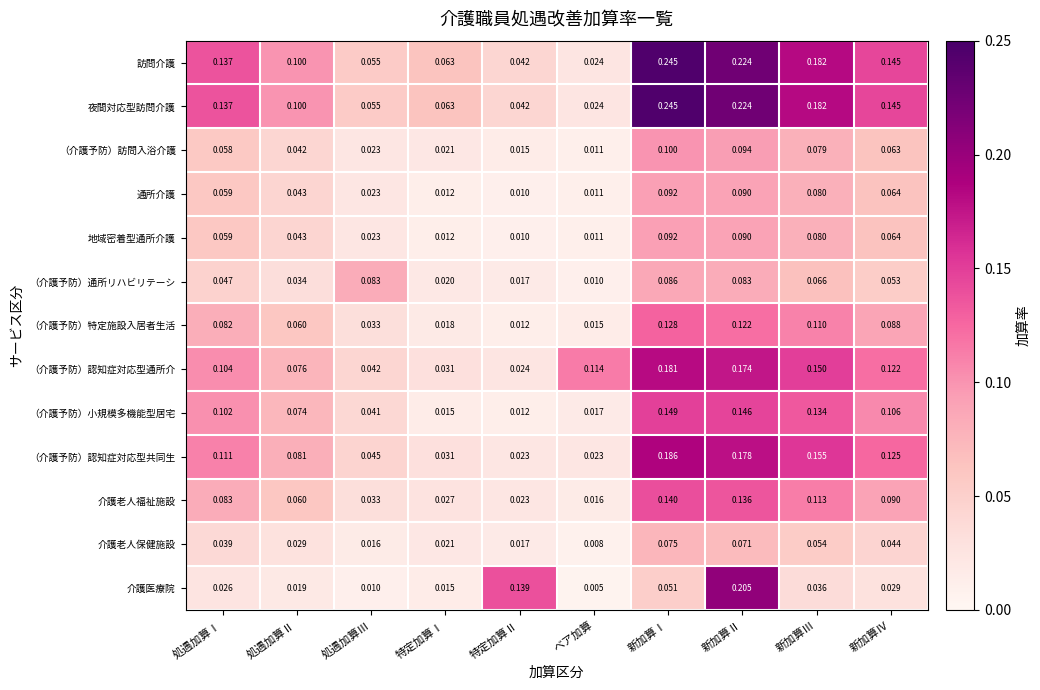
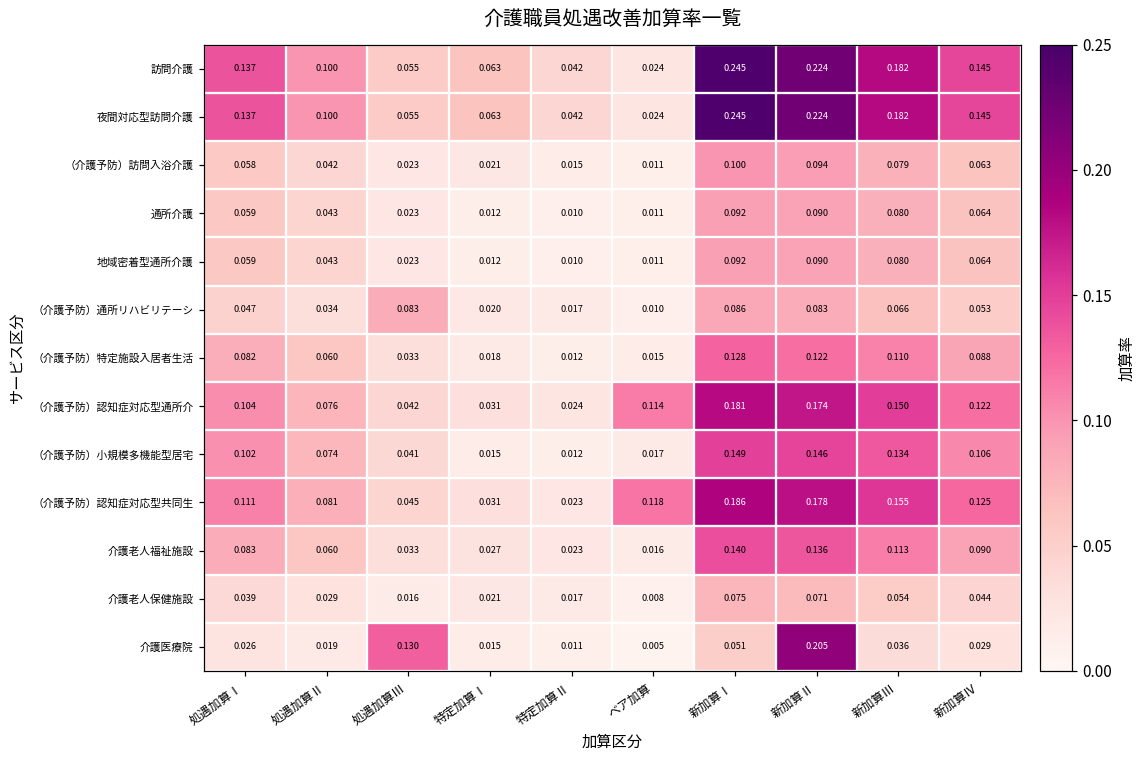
  {
    "訪問介護": {
      "処遇加算Ⅰ": 0.137,
      "処遇加算Ⅱ": 0.100,
      "処遇加算Ⅲ": 0.055,
      "特定加算Ⅰ": 0.063,
      "特定加算Ⅱ": 0.042,
      "ベア加算": 0.024,
      "新加算Ⅰ": 0.245,
      "新加算Ⅱ": 0.224,
      "新加算Ⅲ": 0.182,
      "新加算Ⅳ": 0.145
    },
    "夜間対応型訪問介護": {
      "処遇加算Ⅰ": 0.137,
      "処遇加算Ⅱ": 0.100,
      "処遇加算Ⅲ": 0.055,
      "特定加算Ⅰ": 0.063,
      "特定加算Ⅱ": 0.042,
      "ベア加算": 0.024,
      "新加算Ⅰ": 0.245,
      "新加算Ⅱ": 0.224,
      "新加算Ⅲ": 0.182,
      "新加算Ⅳ": 0.145
    },
    "（介護予防）訪問入浴介護": {
      "処遇加算Ⅰ": 0.058,
      "処遇加算Ⅱ": 0.042,
      "処遇加算Ⅲ": 0.023,
      "特定加算Ⅰ": 0.021,
      "特定加算Ⅱ": 0.015,
      "ベア加算": 0.011,
      "新加算Ⅰ": 0.100,
      "新加算Ⅱ": 0.094,
      "新加算Ⅲ": 0.079,
      "新加算Ⅳ": 0.063
    },
    "通所介護": {
      "処遇加算Ⅰ": 0.059,
      "処遇加算Ⅱ": 0.043,
      "処遇加算Ⅲ": 0.023,
      "特定加算Ⅰ": 0.012,
      "特定加算Ⅱ": 0.010,
      "ベア加算": 0.011,
      "新加算Ⅰ": 0.092,
      "新加算Ⅱ": 0.090,
      "新加算Ⅲ": 0.080,
      "新加算Ⅳ": 0.064
    },
    "地域密着型通所介護": {
      "処遇加算Ⅰ": 0.059,
      "処遇加算Ⅱ": 0.043,
      "処遇加算Ⅲ": 0.023,
      "特定加算Ⅰ": 0.012,
      "特定加算Ⅱ": 0.010,
      "ベア加算": 0.011,
      "新加算Ⅰ": 0.092,
      "新加算Ⅱ": 0.090,
      "新加算Ⅲ": 0.080,
      "新加算Ⅳ": 0.064
    },
    "（介護予防）通所リハビリテーシ": {
      "処遇加算Ⅰ": 0.047,
      "処遇加算Ⅱ": 0.034,
      "処遇加算Ⅲ": 0.083,
      "特定加算Ⅰ": 0.020,
      "特定加算Ⅱ": 0.017,
      "ベア加算": 0.010,
      "新加算Ⅰ": 0.086,
      "新加算Ⅱ": 0.083,
      "新加算Ⅲ": 0.066,
      "新加算Ⅳ": 0.053
    },
    "（介護予防）特定施設入居者生活": {
      "処遇加算Ⅰ": 0.082,
      "処遇加算Ⅱ": 0.060,
      "処遇加算Ⅲ": 0.033,
      "特定加算Ⅰ": 0.018,
      "特定加算Ⅱ": 0.012,
      "ベア加算": 0.015,
      "新加算Ⅰ": 0.128,
      "新加算Ⅱ": 0.122,
      "新加算Ⅲ": 0.110,
      "新加算Ⅳ": 0.088
    },
    "（介護予防）認知症対応型通所介": {
      "処遇加算Ⅰ": 0.104,
      "処遇加算Ⅱ": 0.076,
      "処遇加算Ⅲ": 0.042,
      "特定加算Ⅰ": 0.031,
      "特定加算Ⅱ": 0.024,
      "ベア加算": 0.114,
      "新加算Ⅰ": 0.181,
      "新加算Ⅱ": 0.174,
      "新加算Ⅲ": 0.150,
      "新加算Ⅳ": 0.122
    },
    "（介護予防）小規模多機能型居宅": {
      "処遇加算Ⅰ": 0.102,
      "処遇加算Ⅱ": 0.074,
      "処遇加算Ⅲ": 0.041,
      "特定加算Ⅰ": 0.015,
      "特定加算Ⅱ": 0.012,
      "ベア加算": 0.017,
      "新加算Ⅰ": 0.149,
      "新加算Ⅱ": 0.146,
      "新加算Ⅲ": 0.134,
      "新加算Ⅳ": 0.106
    },
    "（介護予防）認知症対応型共同生": {
      "処遇加算Ⅰ": 0.111,
      "処遇加算Ⅱ": 0.081,
      "処遇加算Ⅲ": 0.045,
      "特定加算Ⅰ": 0.031,
      "特定加算Ⅱ": 0.023,
-     "ベア加算": 0.023,
+     "ベア加算": 0.118,
      "新加算Ⅰ": 0.186,
      "新加算Ⅱ": 0.178,
      "新加算Ⅲ": 0.155,
      "新加算Ⅳ": 0.125
    },
    "介護老人福祉施設": {
      "処遇加算Ⅰ": 0.083,
      "処遇加算Ⅱ": 0.060,
      "処遇加算Ⅲ": 0.033,
      "特定加算Ⅰ": 0.027,
      "特定加算Ⅱ": 0.023,
      "ベア加算": 0.016,
      "新加算Ⅰ": 0.140,
      "新加算Ⅱ": 0.136,
      "新加算Ⅲ": 0.113,
      "新加算Ⅳ": 0.090
    },
    "介護老人保健施設": {
      "処遇加算Ⅰ": 0.039,
      "処遇加算Ⅱ": 0.029,
      "処遇加算Ⅲ": 0.016,
      "特定加算Ⅰ": 0.021,
      "特定加算Ⅱ": 0.017,
      "ベア加算": 0.008,
      "新加算Ⅰ": 0.075,
      "新加算Ⅱ": 0.071,
      "新加算Ⅲ": 0.054,
      "新加算Ⅳ": 0.044
    },
    "介護医療院": {
      "処遇加算Ⅰ": 0.026,
      "処遇加算Ⅱ": 0.019,
-     "処遇加算Ⅲ": 0.010,
+     "処遇加算Ⅲ": 0.130,
      "特定加算Ⅰ": 0.015,
-     "特定加算Ⅱ": 0.139,
+     "特定加算Ⅱ": 0.011,
      "ベア加算": 0.005,
      "新加算Ⅰ": 0.051,
      "新加算Ⅱ": 0.205,
      "新加算Ⅲ": 0.036,
      "新加算Ⅳ": 0.029
    }
  }
